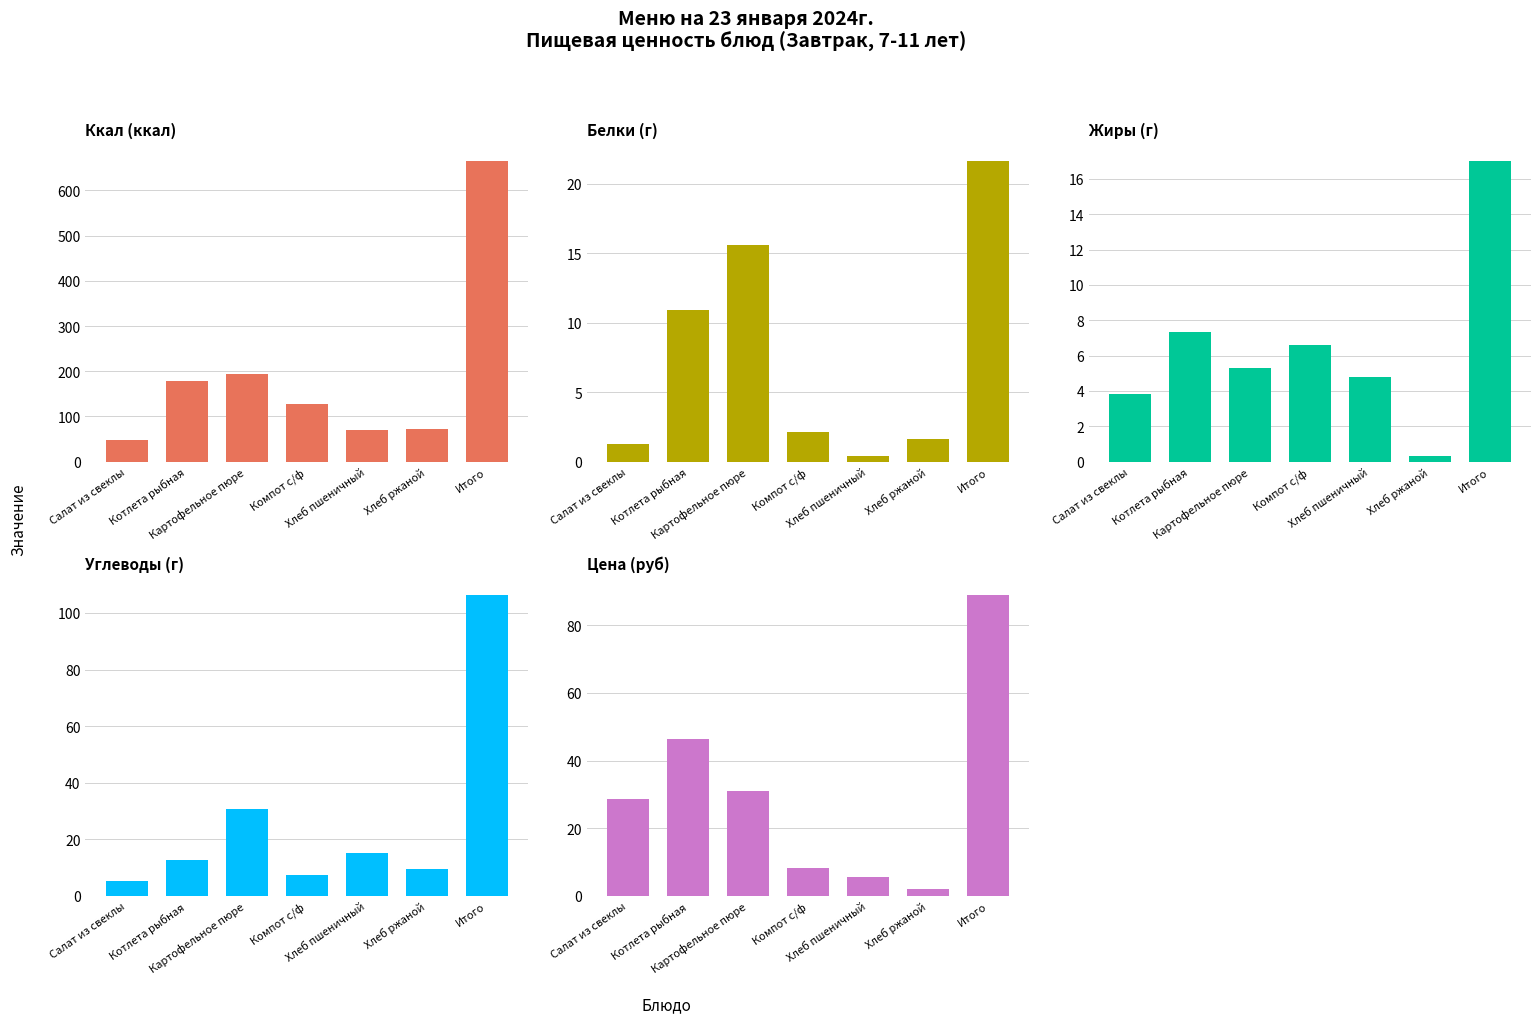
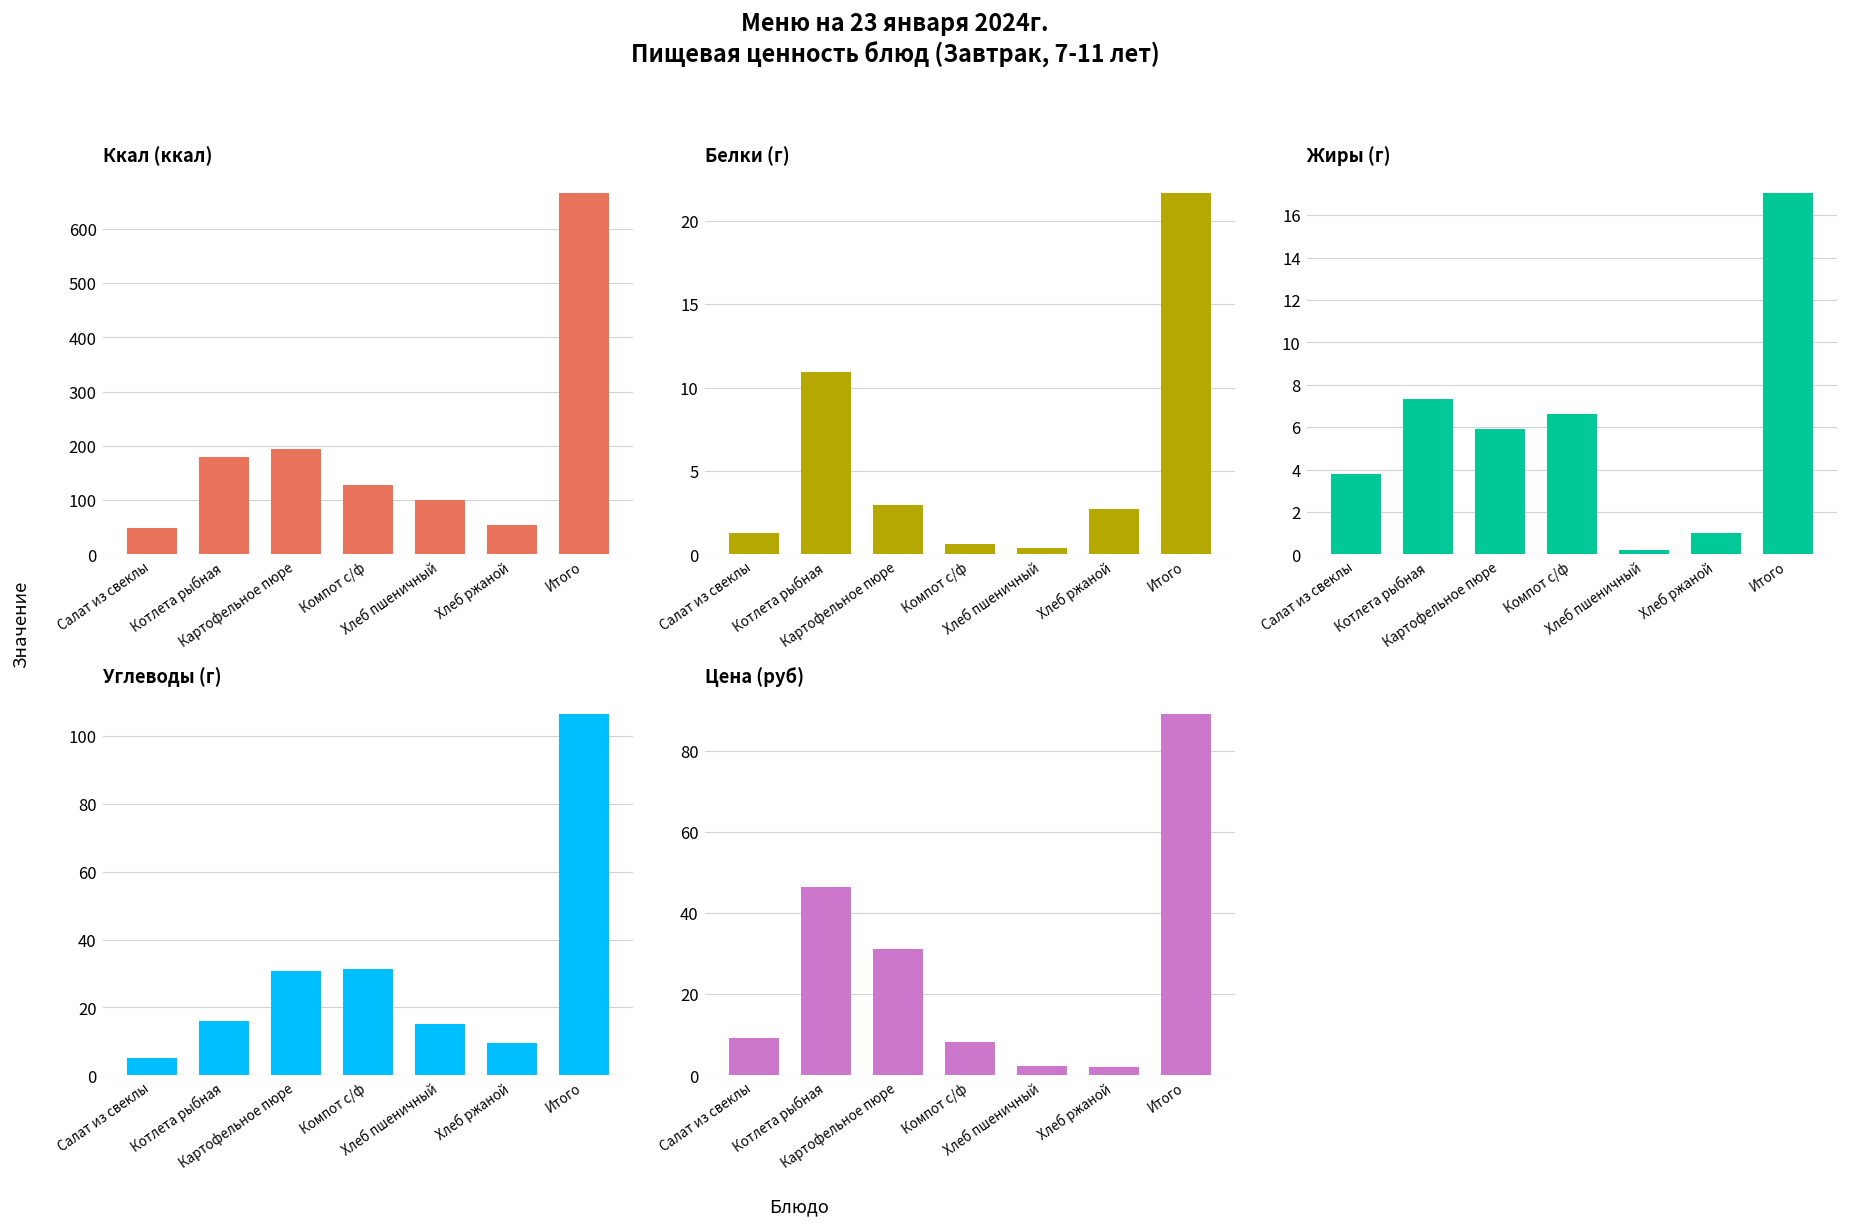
  {
    "Ккал (ккал)": {
      "Салат из свеклы": 50,
      "Котлета рыбная": 180,
      "Картофельное пюре": 190,
      "Компот с/ф": 130,
-     "Хлеб пшеничный": 70,
-     "Хлеб ржаной": 70,
+     "Хлеб пшеничный": 100,
+     "Хлеб ржаной": 50,
      "Итого": 670
    },
    "Белки (г)": {
      "Салат из свеклы": 1.3,
      "Котлета рыбная": 10.9,
-     "Картофельное пюре": 15.6,
-     "Компот с/ф": 2.1,
+     "Картофельное пюре": 3.0,
+     "Компот с/ф": 0.6,
      "Хлеб пшеничный": 0.4,
-     "Хлеб ржаной": 1.6,
+     "Хлеб ржаной": 2.7,
      "Итого": 21.7
    },
    "Жиры (г)": {
      "Салат из свеклы": 3.8,
      "Котлета рыбная": 7.3,
-     "Картофельное пюре": 5.3,
+     "Картофельное пюре": 5.9,
      "Компот с/ф": 6.6,
-     "Хлеб пшеничный": 4.8,
-     "Хлеб ржаной": 0.3,
+     "Хлеб пшеничный": 0.2,
+     "Хлеб ржаной": 1.0,
      "Итого": 17.0
    },
    "Углеводы (г)": {
      "Салат из свеклы": 5,
-     "Котлета рыбная": 13,
+     "Котлета рыбная": 16,
      "Картофельное пюре": 31,
-     "Компот с/ф": 7,
+     "Компот с/ф": 31,
      "Хлеб пшеничный": 15,
      "Хлеб ржаной": 10,
      "Итого": 107
    },
    "Цена (руб)": {
-     "Салат из свеклы": 29,
+     "Салат из свеклы": 9,
      "Котлета рыбная": 46,
      "Картофельное пюре": 31,
      "Компот с/ф": 8,
-     "Хлеб пшеничный": 5,
+     "Хлеб пшеничный": 2,
      "Хлеб ржаной": 2,
      "Итого": 89
    }
  }
